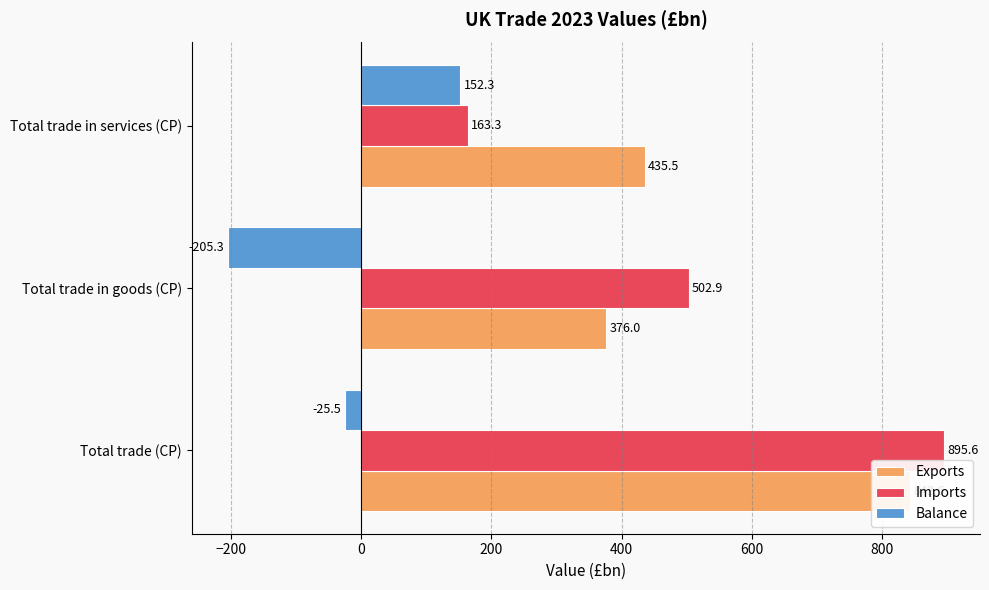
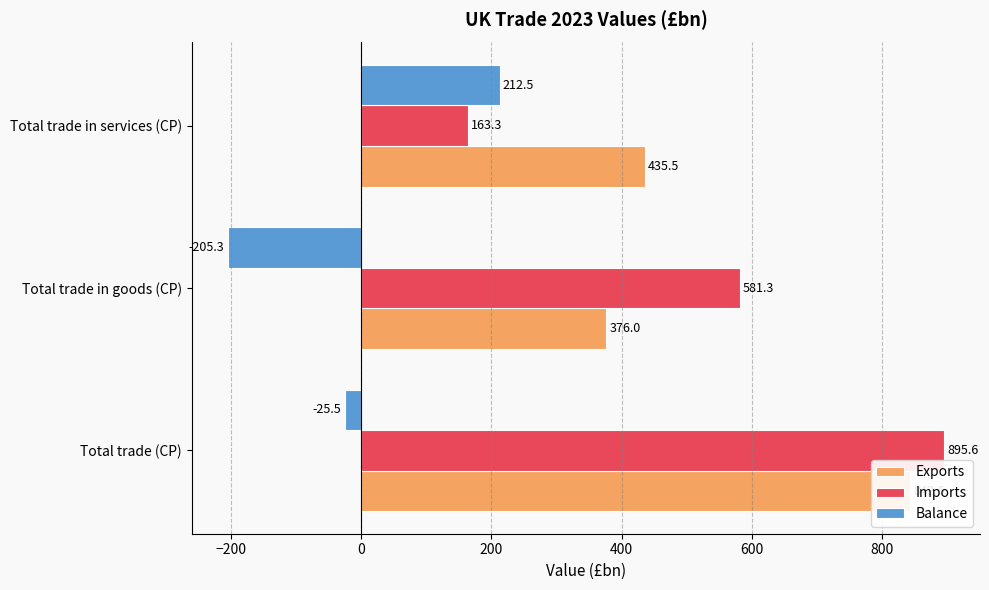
  {
    "Exports": {
      "Total trade in services (CP)": 435.5,
      "Total trade in goods (CP)": 376.0
    },
    "Imports": {
      "Total trade in services (CP)": 163.3,
-     "Total trade in goods (CP)": 502.9,
+     "Total trade in goods (CP)": 581.3,
      "Total trade (CP)": 895.6
    },
    "Balance": {
-     "Total trade in services (CP)": 152.3,
+     "Total trade in services (CP)": 212.5,
      "Total trade in goods (CP)": -205.3,
      "Total trade (CP)": -25.5
    }
  }
